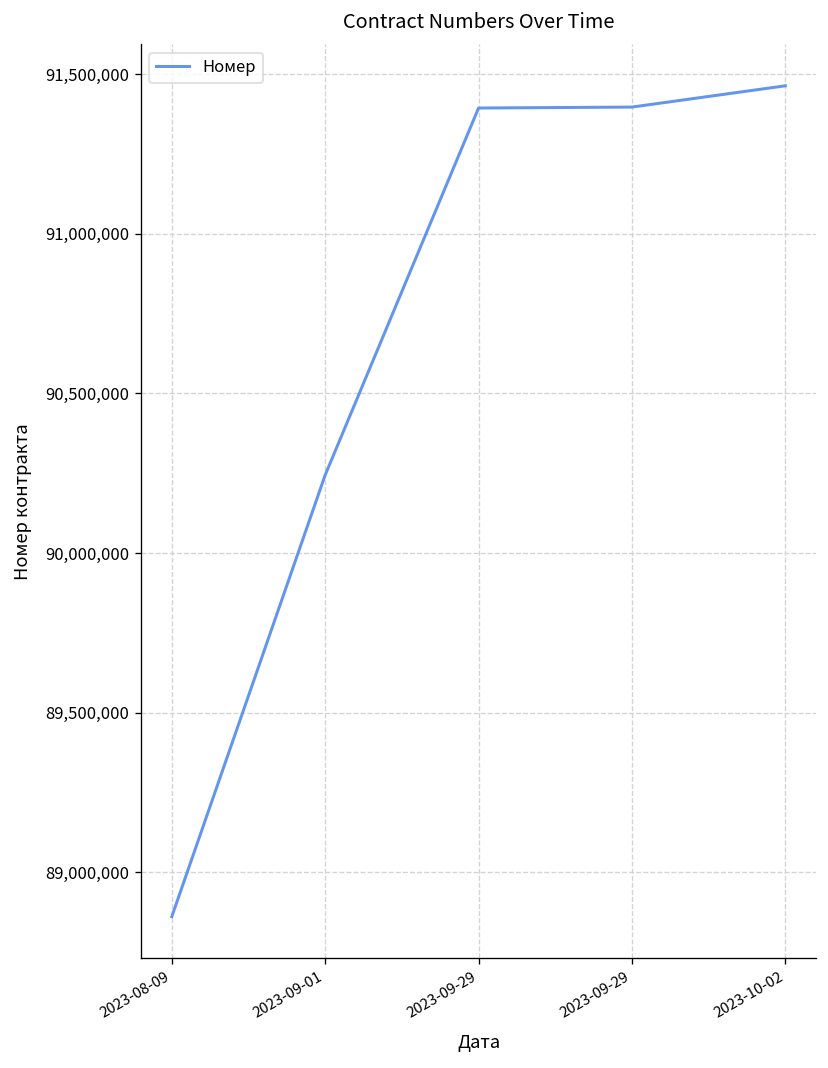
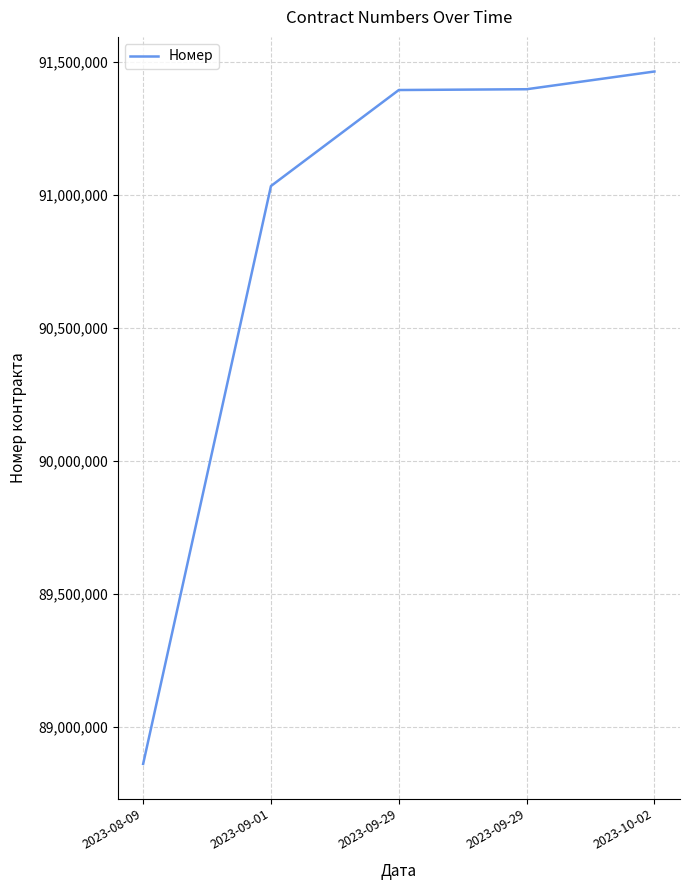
  {
    "2023-08-09": "88,860,000",
-   "2023-09-01": "90,240,000",
+   "2023-09-01": "91,030,000",
    "2023-10-02": "91,460,000"
  }
